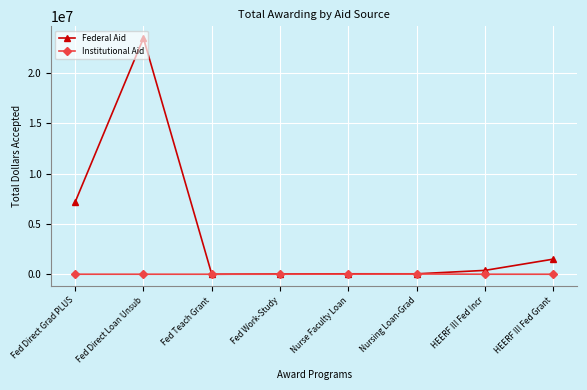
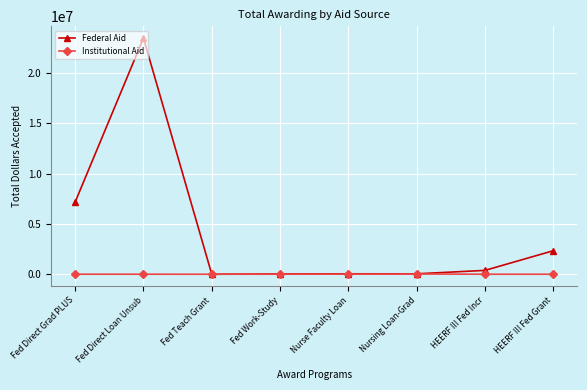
  {
    "Federal Aid": {
      "Fed Direct Grad PLUS": 7200000,
      "HEERF III Fed Incr": 400000,
-     "HEERF III Fed Grant": 1500000
+     "HEERF III Fed Grant": 2300000
    },
    "Institutional Aid": {
      "Fed Direct Grad PLUS": 0,
      "Fed Direct Loan Unsub": 0,
      "HEERF III Fed Incr": 0,
      "HEERF III Fed Grant": 0
    }
  }
